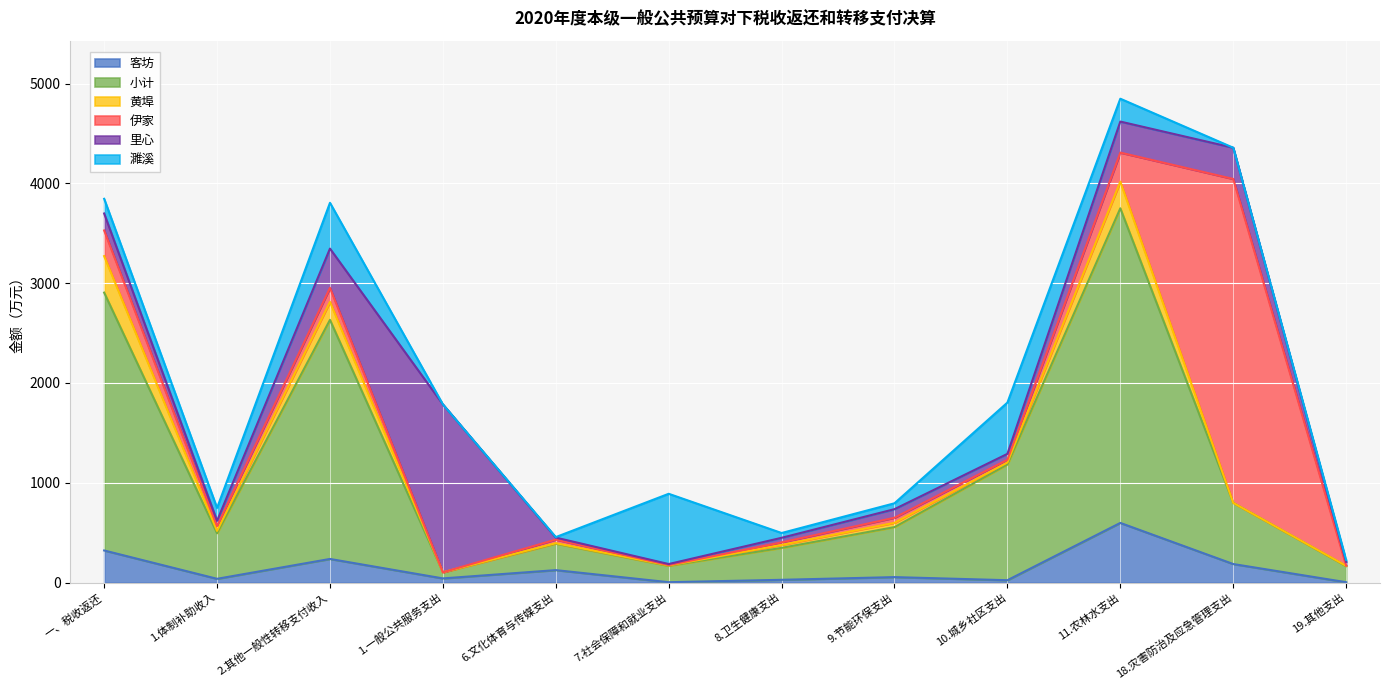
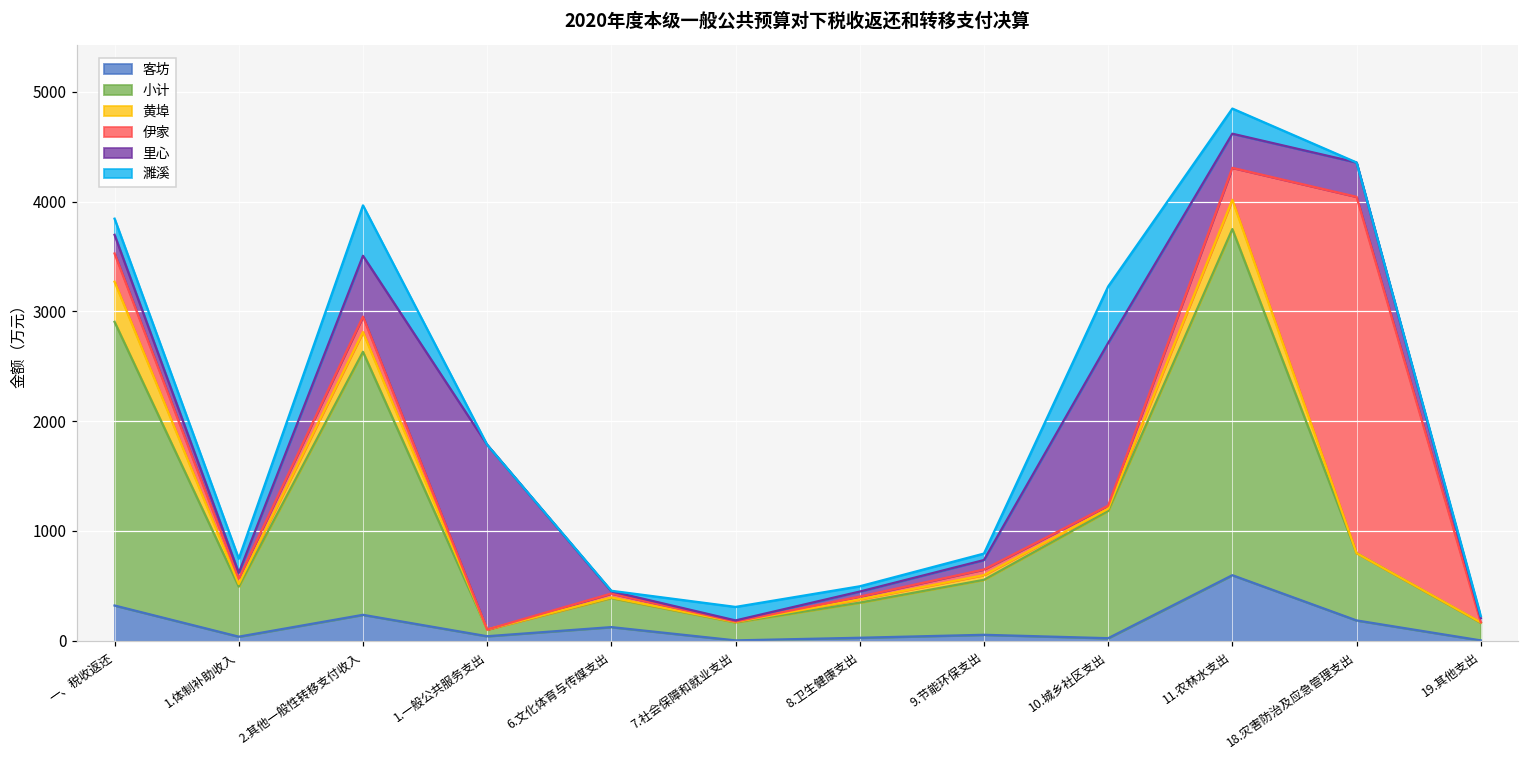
  {
    "客坊": {
      "一、税收返还": 300,
      "1.体制补助收入": 0,
      "2.其他一般性转移支付收入": 200,
      "1.一般公共服务支出": 0,
      "6.文化体育与传媒支出": 100,
      "7.社会保障和就业支出": 0,
      "8.卫生健康支出": 0,
      "9.节能环保支出": 100,
      "10.城乡社区支出": 0,
      "11.农林水支出": 600,
      "18.灾害防治及应急管理支出": 200,
      "19.其他支出": 0
    },
    "小计": {
      "一、税收返还": 2600,
      "2.其他一般性转移支付收入": 2400,
      "8.卫生健康支出": 300,
      "9.节能环保支出": 500,
      "11.农林水支出": 3200
    },
    "黄埠": {
      "一、税收返还": 400,
      "2.其他一般性转移支付收入": 200,
      "9.节能环保支出": 0,
      "11.农林水支出": 300
    },
    "伊家": {
      "一、税收返还": 300,
      "1.体制补助收入": 0,
      "2.其他一般性转移支付收入": 100,
      "9.节能环保支出": 100,
      "10.城乡社区支出": 0,
      "11.农林水支出": 300,
      "18.灾害防治及应急管理支出": 3200
    },
    "里心": {
      "一、税收返还": 200,
      "1.体制补助收入": 100,
-     "2.其他一般性转移支付收入": 400,
+     "2.其他一般性转移支付收入": 600,
      "8.卫生健康支出": 0,
      "9.节能环保支出": 100,
-     "10.城乡社区支出": 100,
+     "10.城乡社区支出": 1500,
      "11.农林水支出": 300
    },
    "濉溪": {
      "一、税收返还": 100,
      "1.体制补助收入": 100,
      "2.其他一般性转移支付收入": 500,
-     "7.社会保障和就业支出": 700,
+     "7.社会保障和就业支出": 100,
      "8.卫生健康支出": 0,
      "9.节能环保支出": 100,
      "10.城乡社区支出": 500,
      "11.农林水支出": 200
    }
  }
